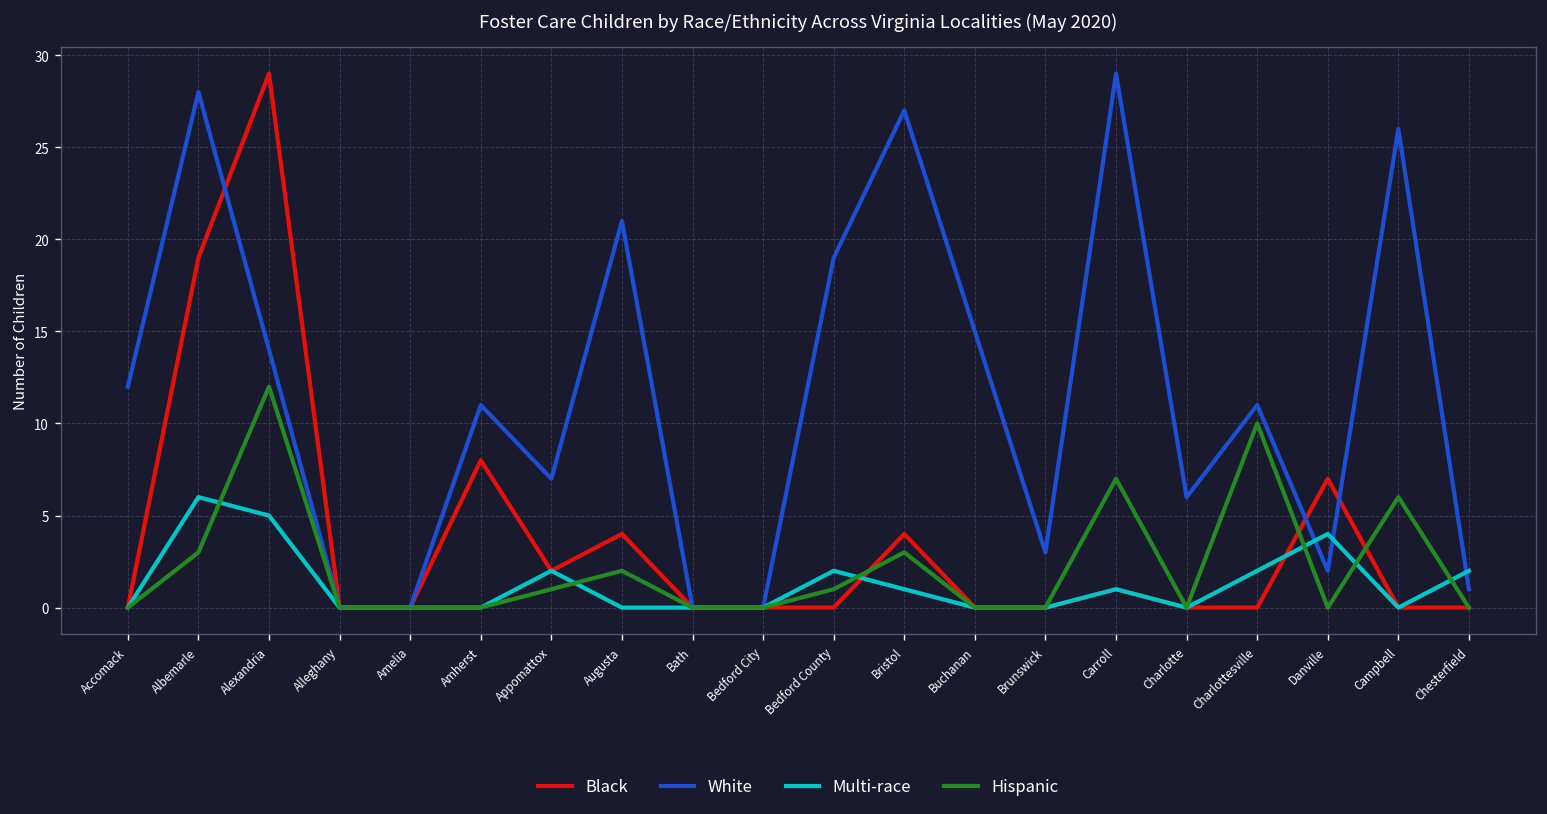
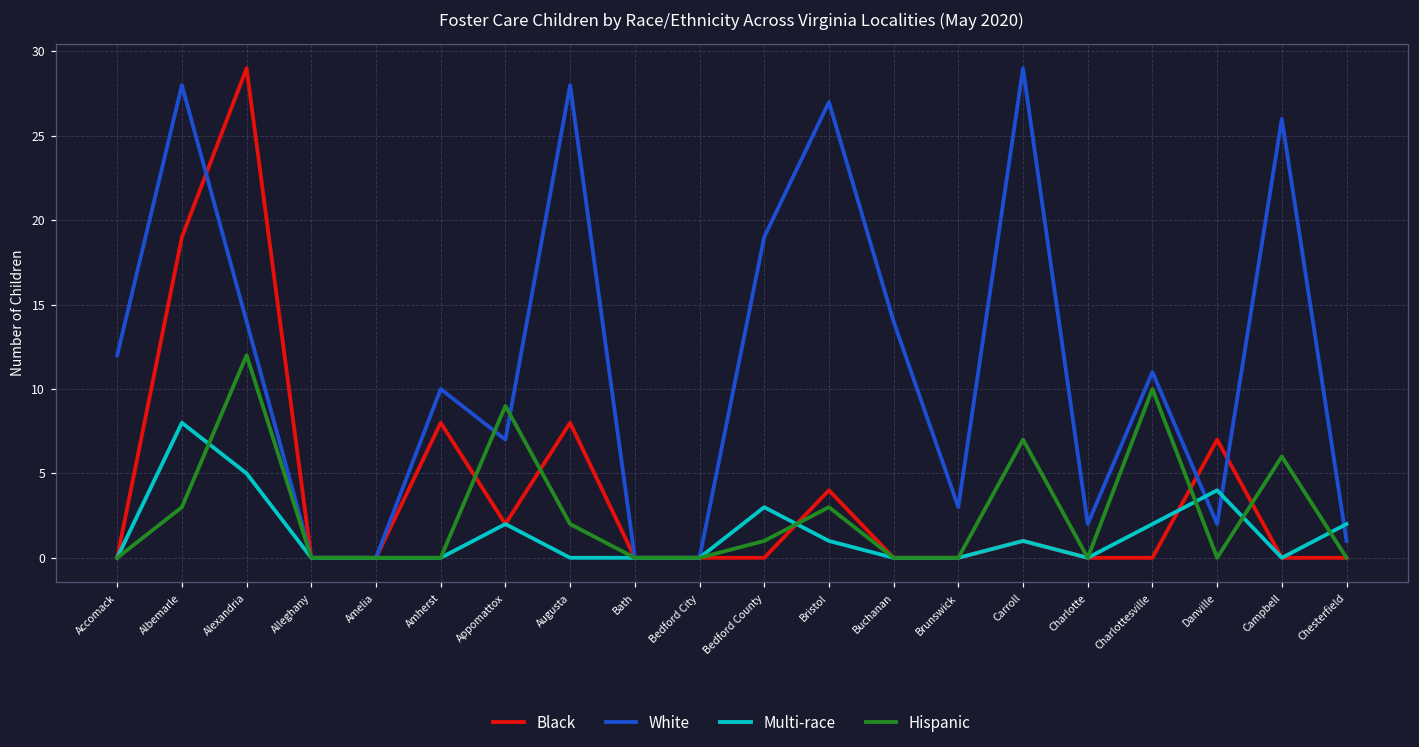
  {
    "Black": {
      "Albemarle": 19,
      "Alexandria": 29,
      "Amherst": 8,
-     "Augusta": 4,
+     "Augusta": 8,
      "Bedford County": 0,
      "Bristol": 4,
      "Charlottesville": 0,
      "Danville": 7
    },
    "White": {
      "Accomack": 12,
      "Albemarle": 28,
      "Alexandria": 14,
-     "Amherst": 11,
+     "Amherst": 10,
      "Appomattox": 7,
-     "Augusta": 21,
+     "Augusta": 28,
      "Bedford County": 19,
      "Bristol": 27,
-     "Buchanan": 15,
+     "Buchanan": 14,
      "Brunswick": 3,
      "Carroll": 29,
-     "Charlotte": 6,
+     "Charlotte": 2,
      "Charlottesville": 11,
      "Danville": 2,
      "Campbell": 26,
      "Chesterfield": 1
    },
    "Multi-race": {
-     "Albemarle": 6,
+     "Albemarle": 8,
      "Alexandria": 5,
      "Augusta": 0,
-     "Bedford County": 2,
+     "Bedford County": 3,
      "Bristol": 1,
      "Charlottesville": 2,
      "Danville": 4,
      "Chesterfield": 2
    },
    "Hispanic": {
      "Albemarle": 3,
      "Alexandria": 12,
-     "Appomattox": 1,
+     "Appomattox": 9,
      "Augusta": 2,
      "Bedford County": 1,
      "Bristol": 3,
      "Carroll": 7,
      "Charlottesville": 10,
      "Danville": 0,
      "Campbell": 6
    }
  }
